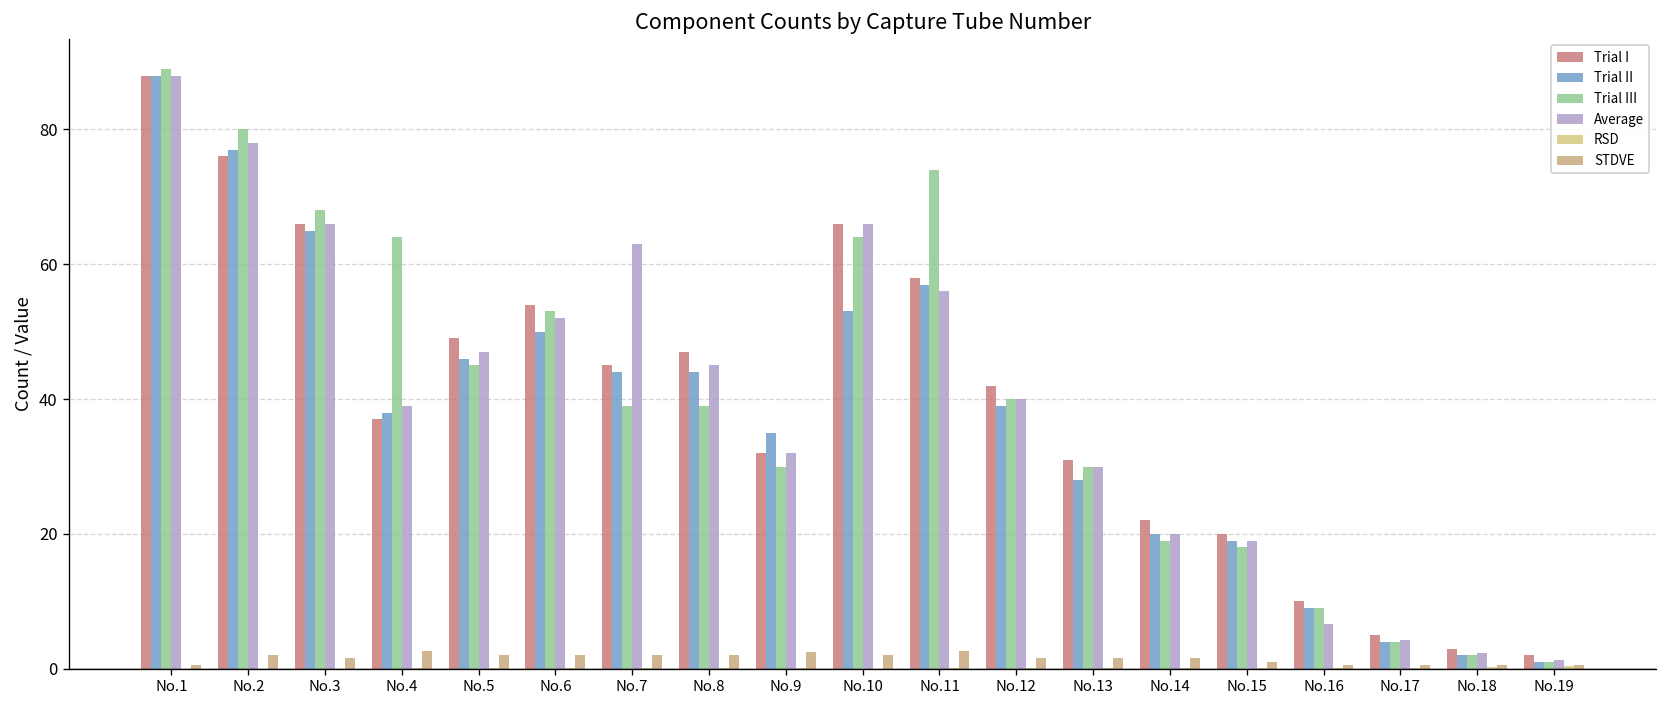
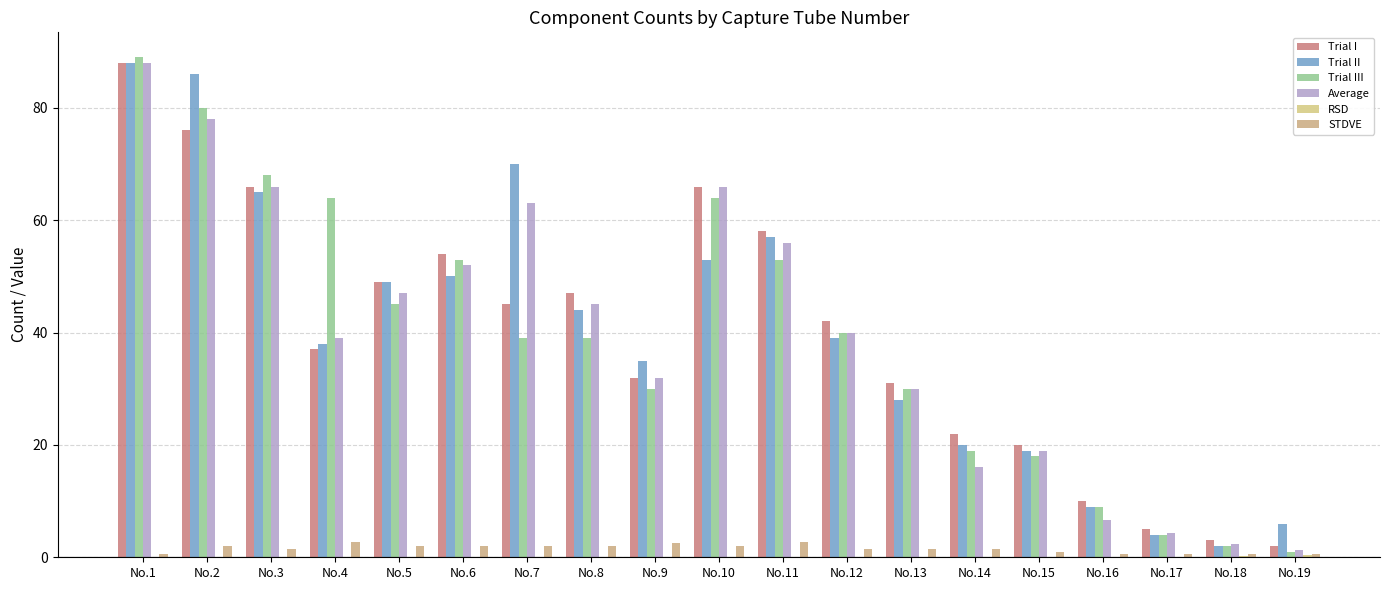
  {
    "Trial II": {
      "No.1": 88,
-     "No.2": 77,
+     "No.2": 86,
      "No.3": 65,
      "No.4": 38,
-     "No.5": 46,
+     "No.5": 49,
      "No.6": 50,
-     "No.7": 44,
+     "No.7": 70,
      "No.8": 44,
      "No.9": 35,
      "No.10": 53,
      "No.11": 57,
      "No.12": 39,
      "No.13": 28,
      "No.14": 20,
      "No.15": 19,
      "No.16": 9,
      "No.17": 4,
      "No.18": 2,
-     "No.19": 1
+     "No.19": 6
    },
    "Trial III": {
      "No.1": 89,
      "No.2": 80,
      "No.3": 68,
      "No.4": 64,
      "No.5": 45,
      "No.6": 53,
      "No.7": 39,
      "No.8": 39,
      "No.9": 30,
      "No.10": 64,
-     "No.11": 74,
+     "No.11": 53,
      "No.12": 40,
      "No.13": 30,
      "No.14": 19,
      "No.15": 18,
      "No.16": 9,
      "No.17": 4,
      "No.18": 2,
      "No.19": 1
    },
    "Average": {
      "No.1": 88,
      "No.2": 78,
      "No.3": 66,
      "No.4": 39,
      "No.5": 47,
      "No.6": 52,
      "No.7": 63,
      "No.8": 45,
      "No.9": 32,
      "No.10": 66,
      "No.11": 56,
      "No.12": 40,
      "No.13": 30,
-     "No.14": 20,
+     "No.14": 16,
      "No.15": 19,
      "No.16": 7,
      "No.17": 4,
      "No.18": 2,
      "No.19": 1
    }
  }
